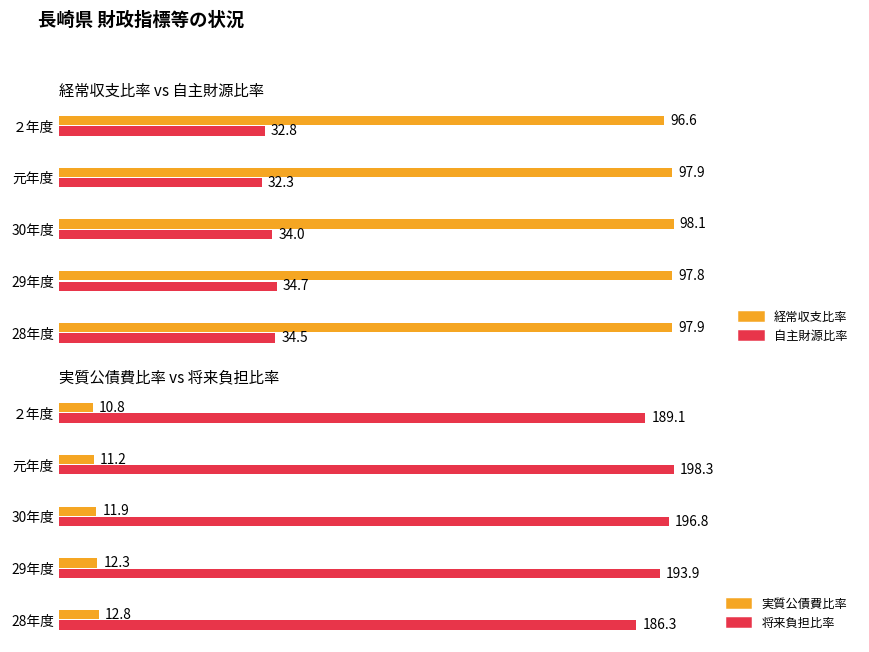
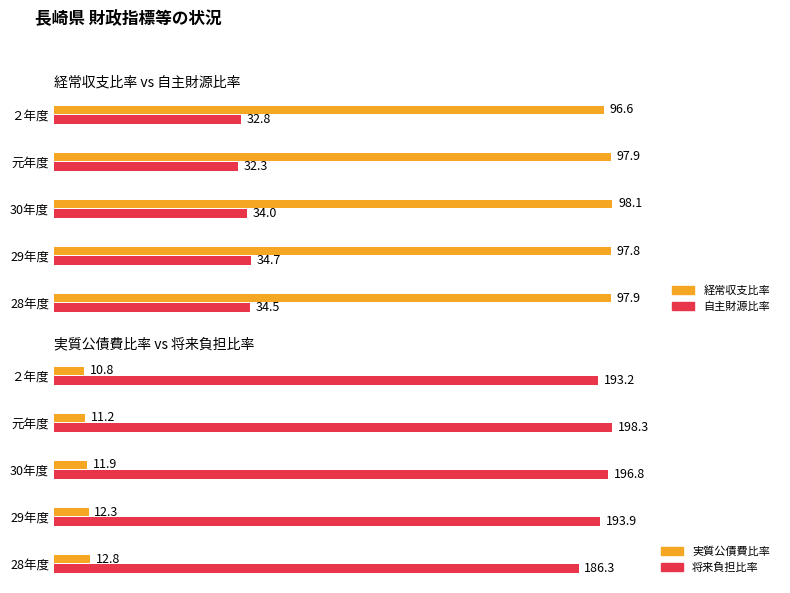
  {
    "実質公債費比率 vs 将来負担比率": {
      "将来負担比率": {
-       "２年度": 189.1
+       "２年度": 193.2
      }
    }
  }
